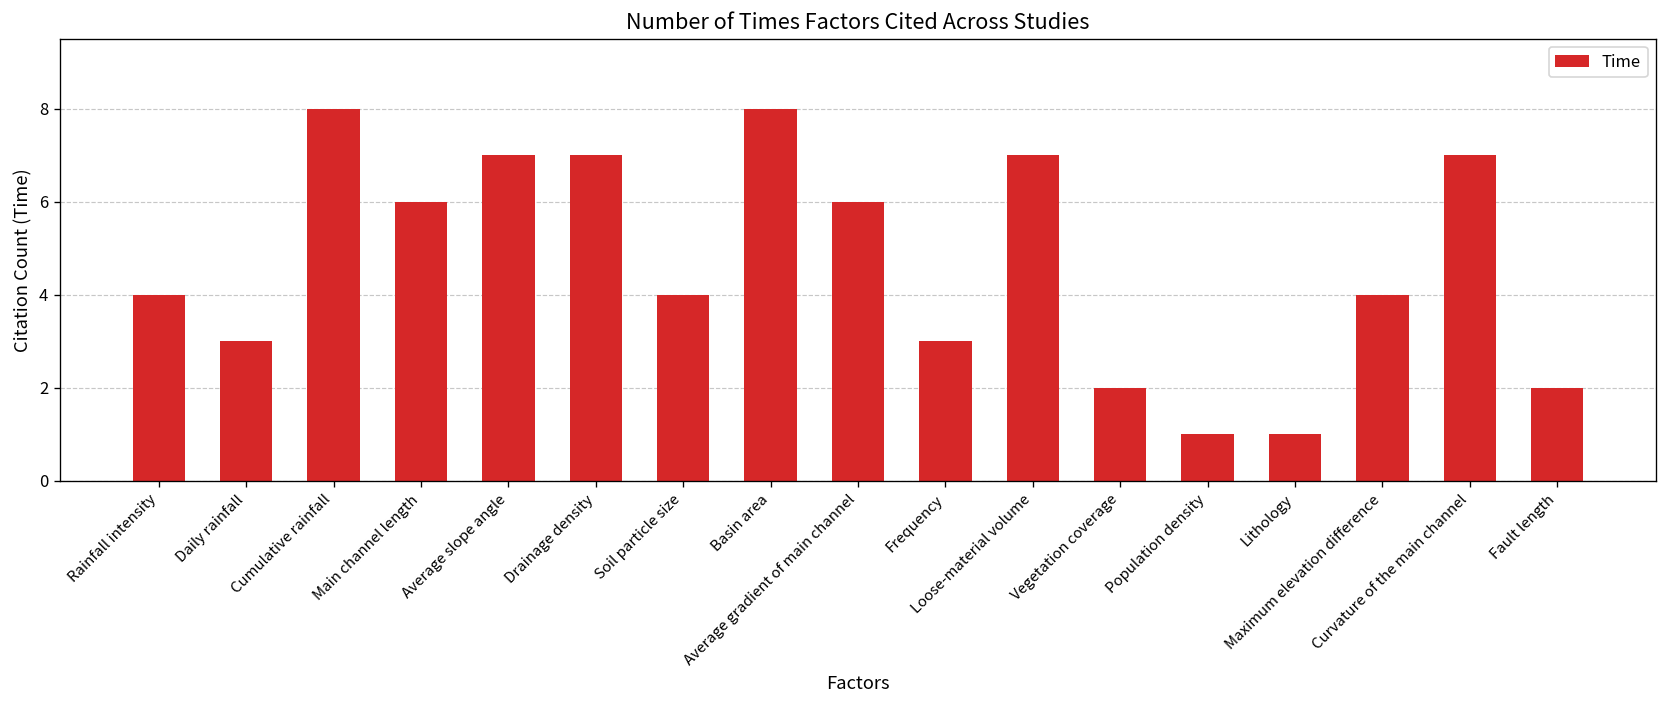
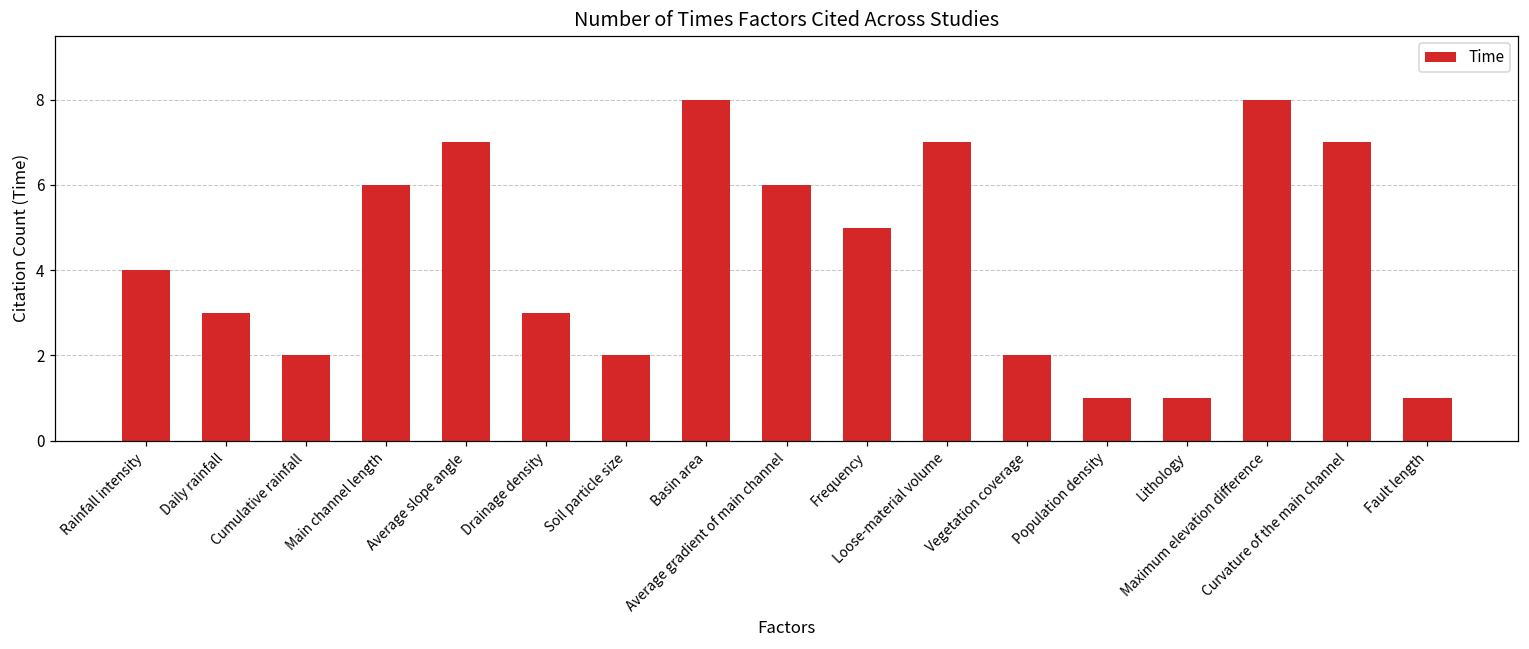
  {
    "Rainfall intensity": 4,
    "Daily rainfall": 3,
-   "Cumulative rainfall": 8,
+   "Cumulative rainfall": 2,
    "Main channel length": 6,
    "Average slope angle": 7,
-   "Drainage density": 7,
-   "Soil particle size": 4,
+   "Drainage density": 3,
+   "Soil particle size": 2,
    "Basin area": 8,
    "Average gradient of main channel": 6,
-   "Frequency": 3,
+   "Frequency": 5,
    "Loose-material volume": 7,
    "Vegetation coverage": 2,
    "Population density": 1,
    "Lithology": 1,
-   "Maximum elevation difference": 4,
+   "Maximum elevation difference": 8,
    "Curvature of the main channel": 7,
-   "Fault length": 2
+   "Fault length": 1
  }
